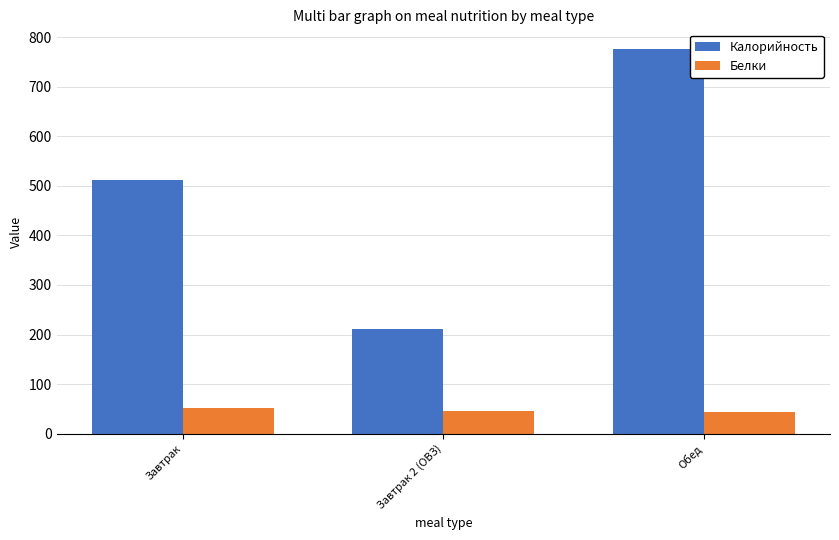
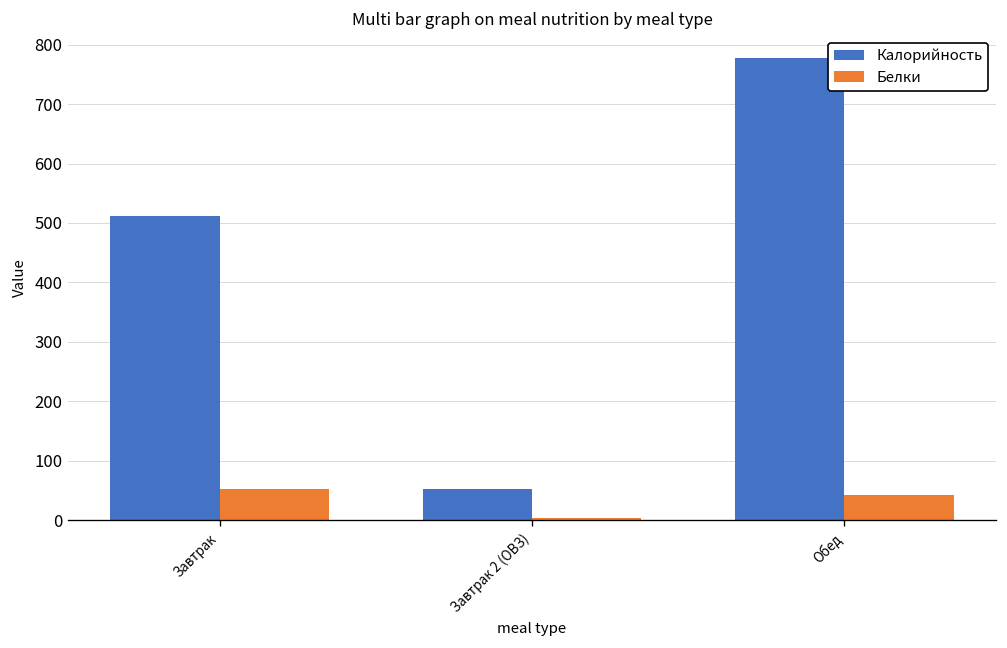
  {
    "Калорийность": {
      "Завтрак": 510,
-     "Завтрак 2 (ОВЗ)": 210,
+     "Завтрак 2 (ОВЗ)": 50,
      "Обед": 780
    },
    "Белки": {
      "Завтрак": 50,
-     "Завтрак 2 (ОВЗ)": 50,
+     "Завтрак 2 (ОВЗ)": 0,
      "Обед": 40
    }
  }
